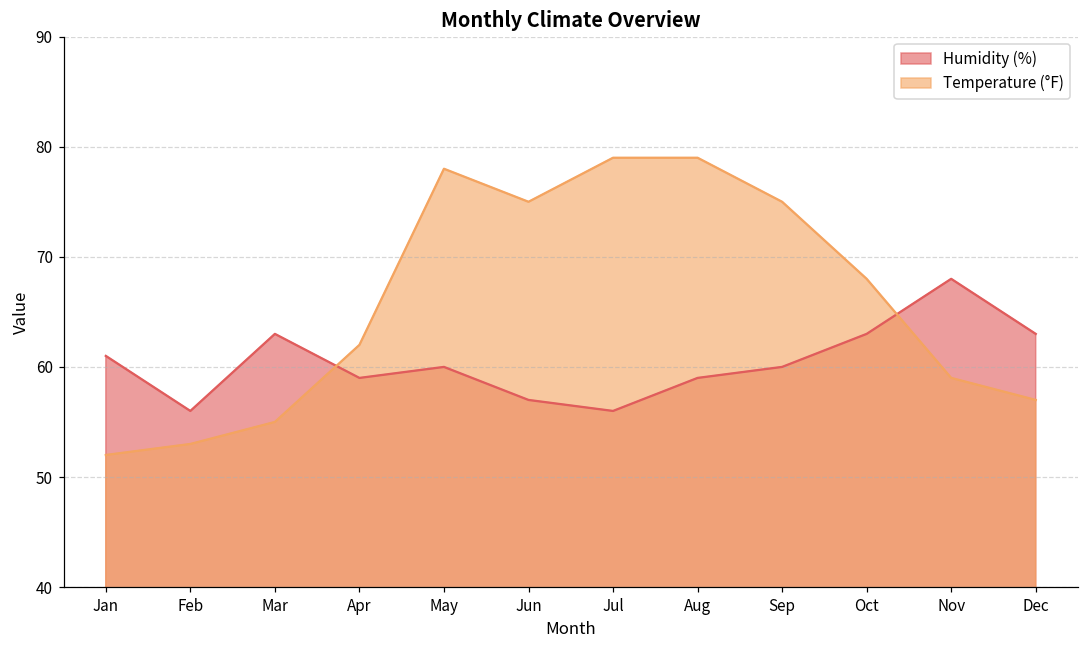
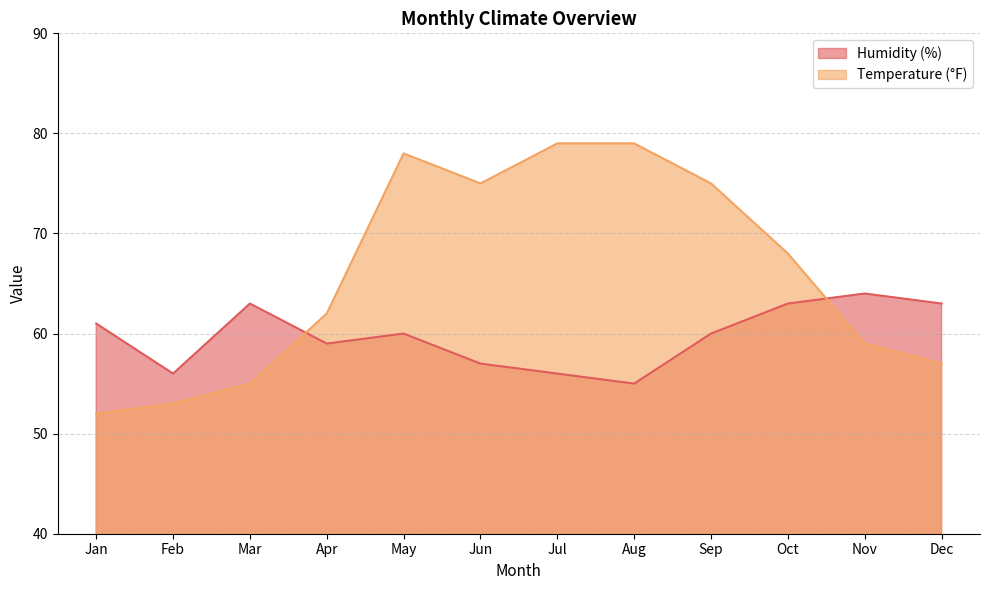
  {
    "Humidity (%)": {
      "Jan": 61,
      "Feb": 56,
      "Mar": 63,
      "Apr": 59,
      "May": 60,
      "Jun": 57,
      "Jul": 56,
-     "Aug": 59,
+     "Aug": 55,
      "Sep": 60,
      "Oct": 63,
-     "Nov": 68,
+     "Nov": 64,
      "Dec": 63
    },
    "Temperature (°F)": {
      "Jan": 52,
      "Feb": 53,
      "Mar": 55,
      "Apr": 62,
      "May": 78,
      "Jun": 75,
      "Jul": 79,
      "Aug": 79,
      "Sep": 75,
      "Oct": 68,
      "Nov": 59,
      "Dec": 57
    }
  }
